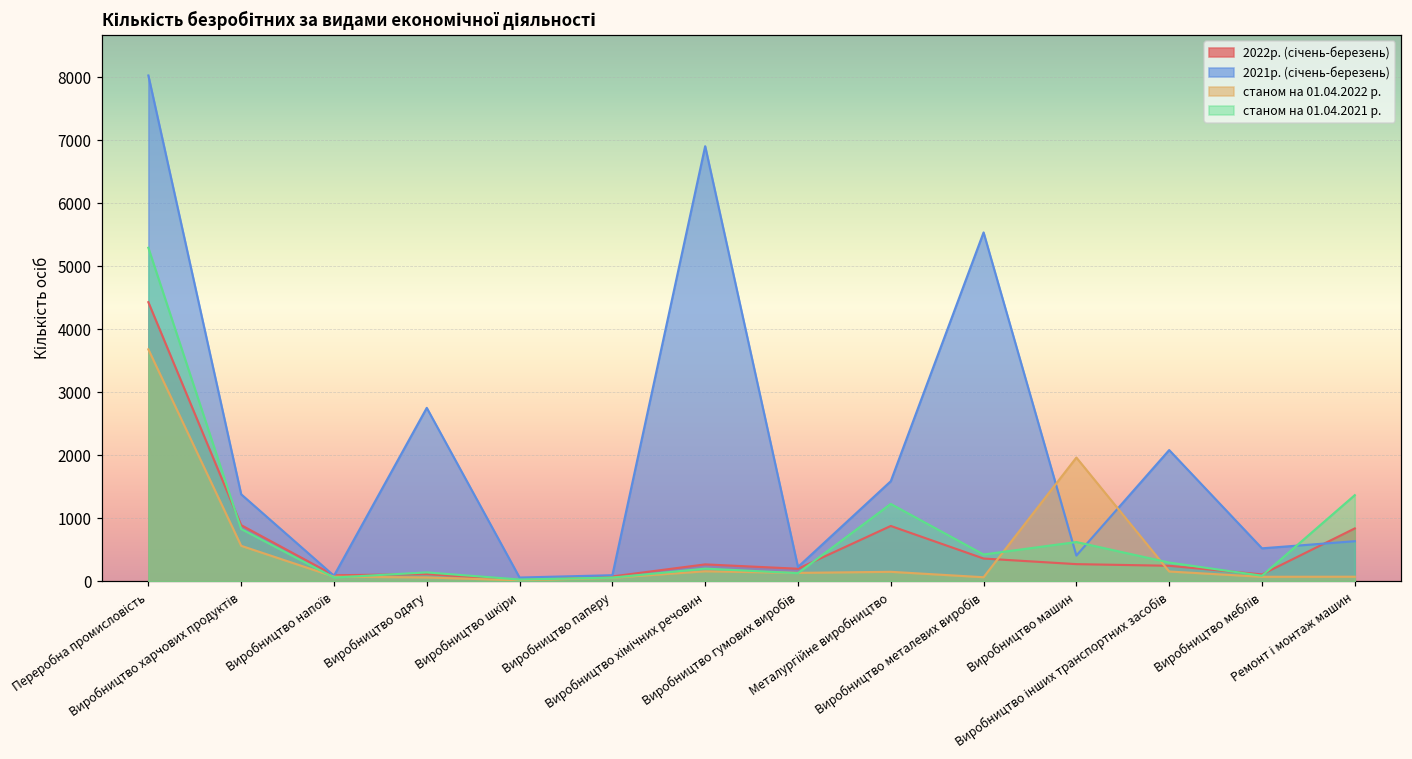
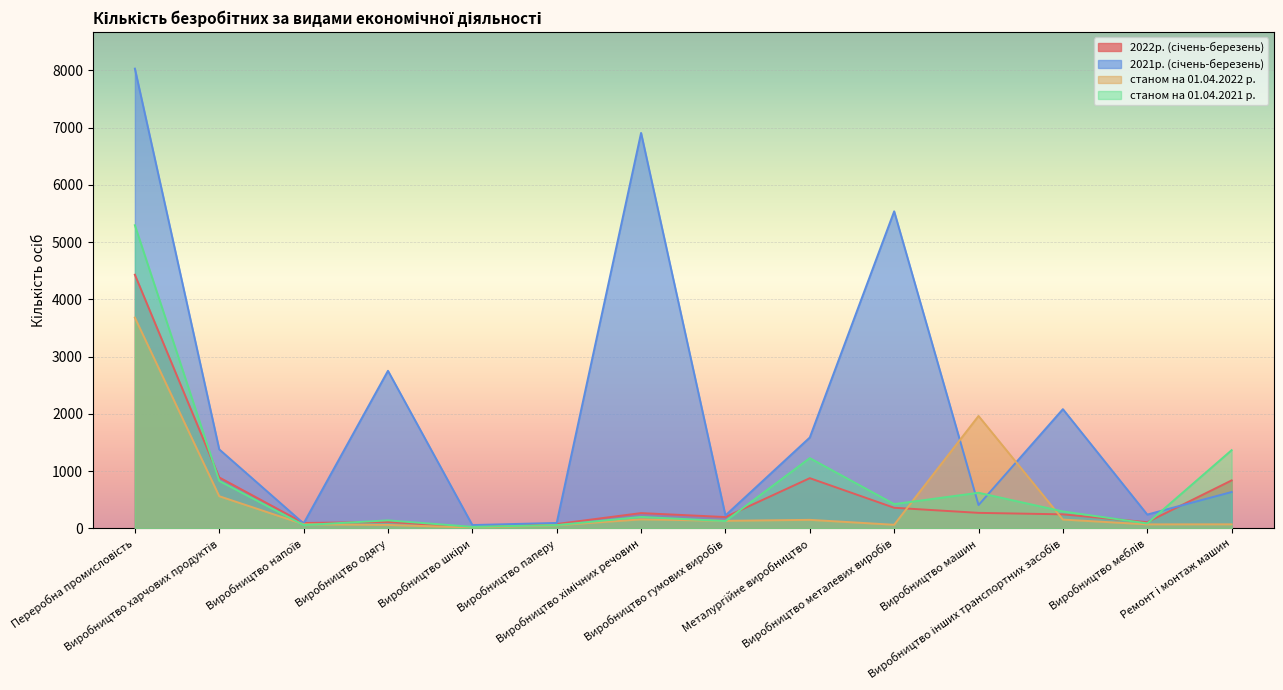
  {
    "2022р. (січень-березень)": {
      "Переробна промисловість": 4400,
      "Виробництво харчових продуктів": 900,
      "Виробництво хімічних речовин": 300,
      "Металургійне виробництво": 900,
      "Виробництво металевих виробів": 400,
      "Виробництво машин": 300,
      "Виробництво інших транспортних засобів": 200,
      "Ремонт і монтаж машин": 800
    },
    "2021р. (січень-березень)": {
      "Переробна промисловість": 8000,
      "Виробництво харчових продуктів": 1400,
      "Виробництво одягу": 2800,
      "Виробництво хімічних речовин": 6900,
      "Металургійне виробництво": 1600,
      "Виробництво металевих виробів": 5500,
      "Виробництво машин": 400,
      "Виробництво інших транспортних засобів": 2100,
-     "Виробництво меблів": 500,
+     "Виробництво меблів": 200,
      "Ремонт і монтаж машин": 600
    },
    "станом на 01.04.2022 р.": {
      "Переробна промисловість": 3700,
      "Виробництво харчових продуктів": 600,
      "Виробництво одягу": 100,
      "Металургійне виробництво": 100,
      "Виробництво металевих виробів": 100,
      "Виробництво машин": 2000,
      "Виробництво інших транспортних засобів": 200,
      "Ремонт і монтаж машин": 100
    },
    "станом на 01.04.2021 р.": {
      "Переробна промисловість": 5300,
      "Виробництво харчових продуктів": 800,
      "Металургійне виробництво": 1200,
      "Виробництво металевих виробів": 400,
      "Виробництво машин": 600,
      "Виробництво інших транспортних засобів": 300,
      "Ремонт і монтаж машин": 1400
    }
  }
